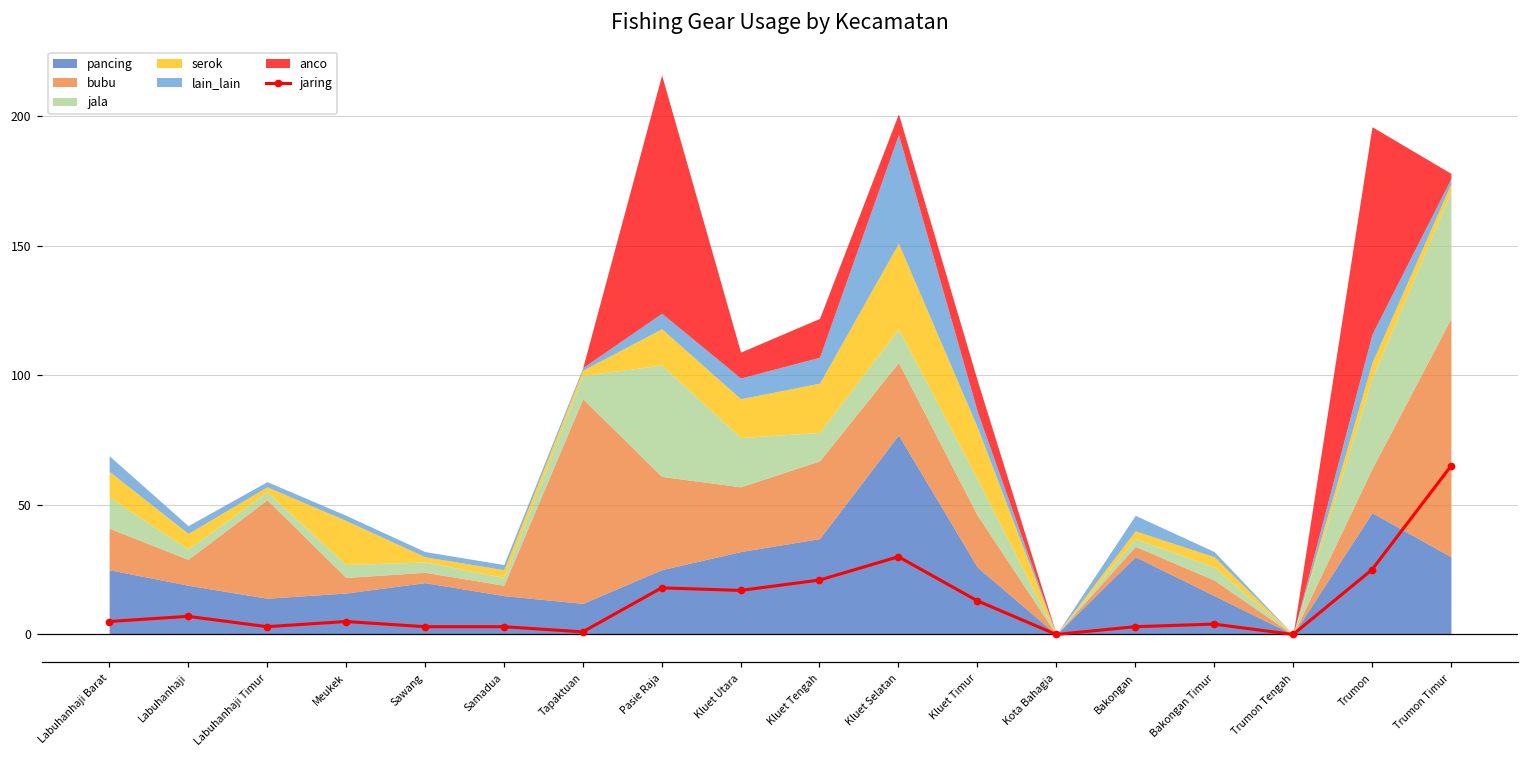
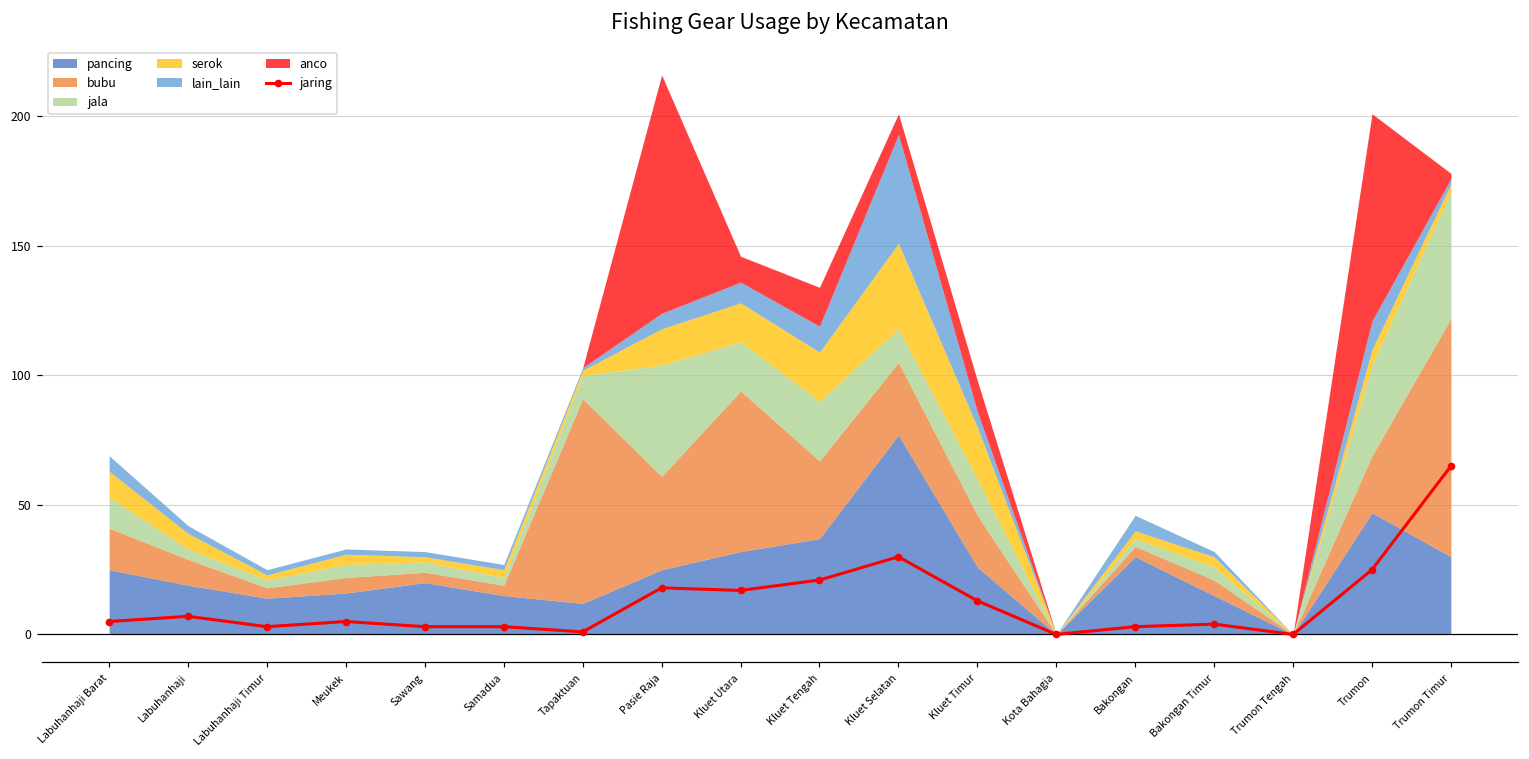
  {
    "bubu": {
      "Labuhanhaji Barat": 16,
      "Labuhanhaji": 10,
-     "Labuhanhaji Timur": 38,
+     "Labuhanhaji Timur": 4,
      "Meukek": 6,
      "Sawang": 4,
      "Samadua": 4,
      "Tapaktuan": 79,
      "Pasie Raja": 36,
-     "Kluet Utara": 25,
+     "Kluet Utara": 62,
      "Kluet Tengah": 30,
      "Kluet Selatan": 28,
      "Kluet Timur": 20,
      "Bakongan": 4,
      "Bakongan Timur": 6,
-     "Trumon": 17,
+     "Trumon": 22,
      "Trumon Timur": 92
    },
    "jala": {
      "Labuhanhaji Barat": 12,
      "Labuhanhaji": 4,
      "Labuhanhaji Timur": 3,
      "Meukek": 5,
      "Sawang": 4,
      "Samadua": 3,
      "Tapaktuan": 9,
      "Pasie Raja": 43,
      "Kluet Utara": 19,
-     "Kluet Tengah": 11,
+     "Kluet Tengah": 23,
      "Kluet Selatan": 13,
      "Kluet Timur": 14,
      "Bakongan": 3,
      "Bakongan Timur": 5,
      "Trumon": 35,
      "Trumon Timur": 49
    },
    "serok": {
      "Labuhanhaji Barat": 10,
      "Labuhanhaji": 6,
      "Labuhanhaji Timur": 2,
-     "Meukek": 17,
+     "Meukek": 4,
      "Sawang": 2,
      "Samadua": 3,
      "Pasie Raja": 14,
      "Kluet Utara": 15,
      "Kluet Tengah": 19,
      "Kluet Selatan": 33,
      "Kluet Timur": 20,
      "Bakongan": 3,
      "Bakongan Timur": 4,
      "Trumon": 6,
      "Trumon Timur": 3
    }
  }
